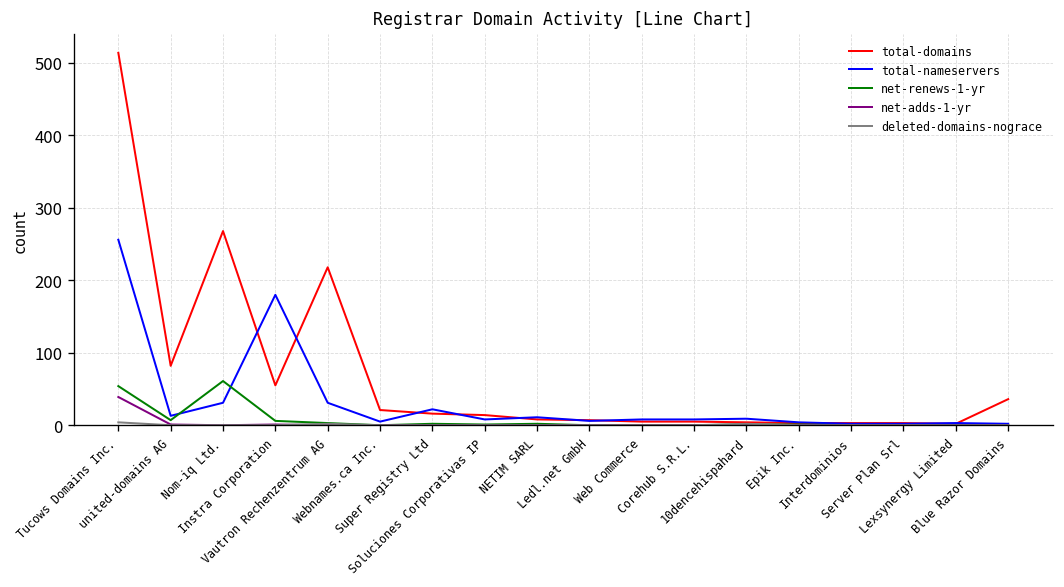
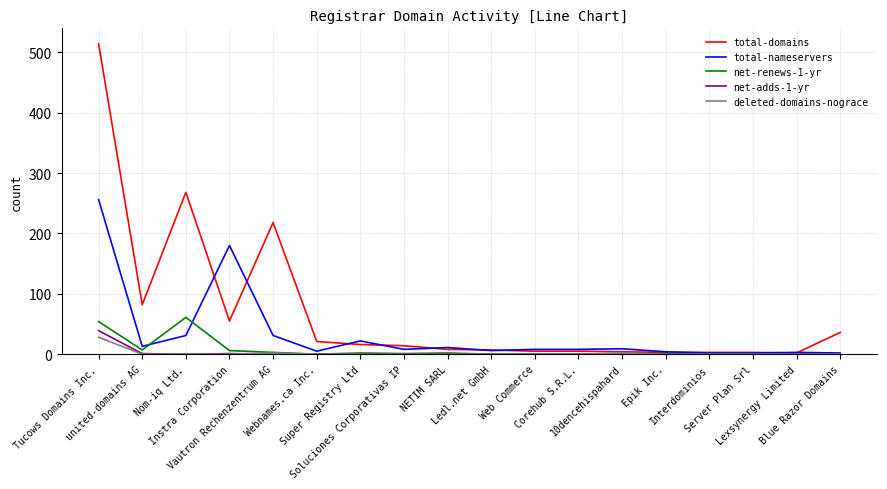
  {
    "total-domains": {
      "Tucows Domains Inc.": 510,
      "united-domains AG": 80,
      "Nom-iq Ltd.": 270,
      "Instra Corporation": 60,
      "Vautron Rechenzentrum AG": 220,
      "Webnames.ca Inc.": 20,
      "Super Registry Ltd": 20,
      "Soluciones Corporativas IP": 10,
      "Blue Razor Domains": 40
    },
    "total-nameservers": {
      "Tucows Domains Inc.": 260,
      "united-domains AG": 10,
      "Nom-iq Ltd.": 30,
      "Instra Corporation": 180,
      "Vautron Rechenzentrum AG": 30,
      "Webnames.ca Inc.": 10,
      "Super Registry Ltd": 20,
      "Soluciones Corporativas IP": 10,
      "10dencehispahard": 10
    },
    "net-renews-1-yr": {
      "Tucows Domains Inc.": 50,
      "united-domains AG": 10,
      "Nom-iq Ltd.": 60,
      "Instra Corporation": 10
    },
    "net-adds-1-yr": {
      "Tucows Domains Inc.": 40
    },
    "deleted-domains-nograce": {
-     "Tucows Domains Inc.": 0
+     "Tucows Domains Inc.": 30
    }
  }
